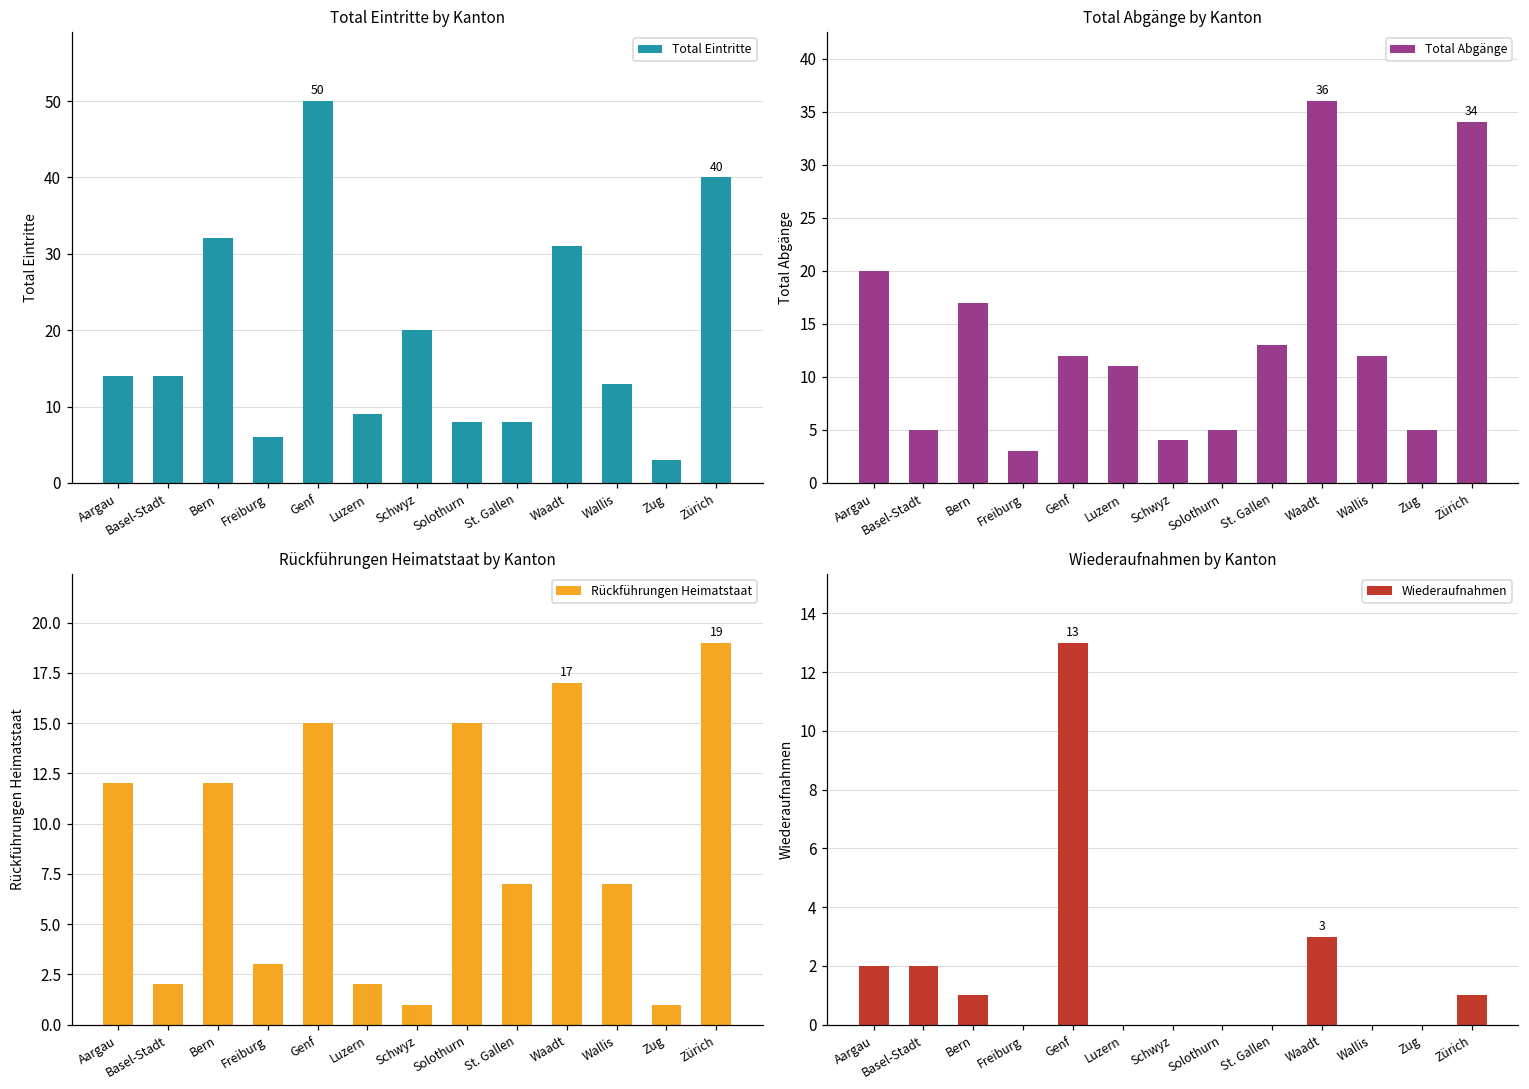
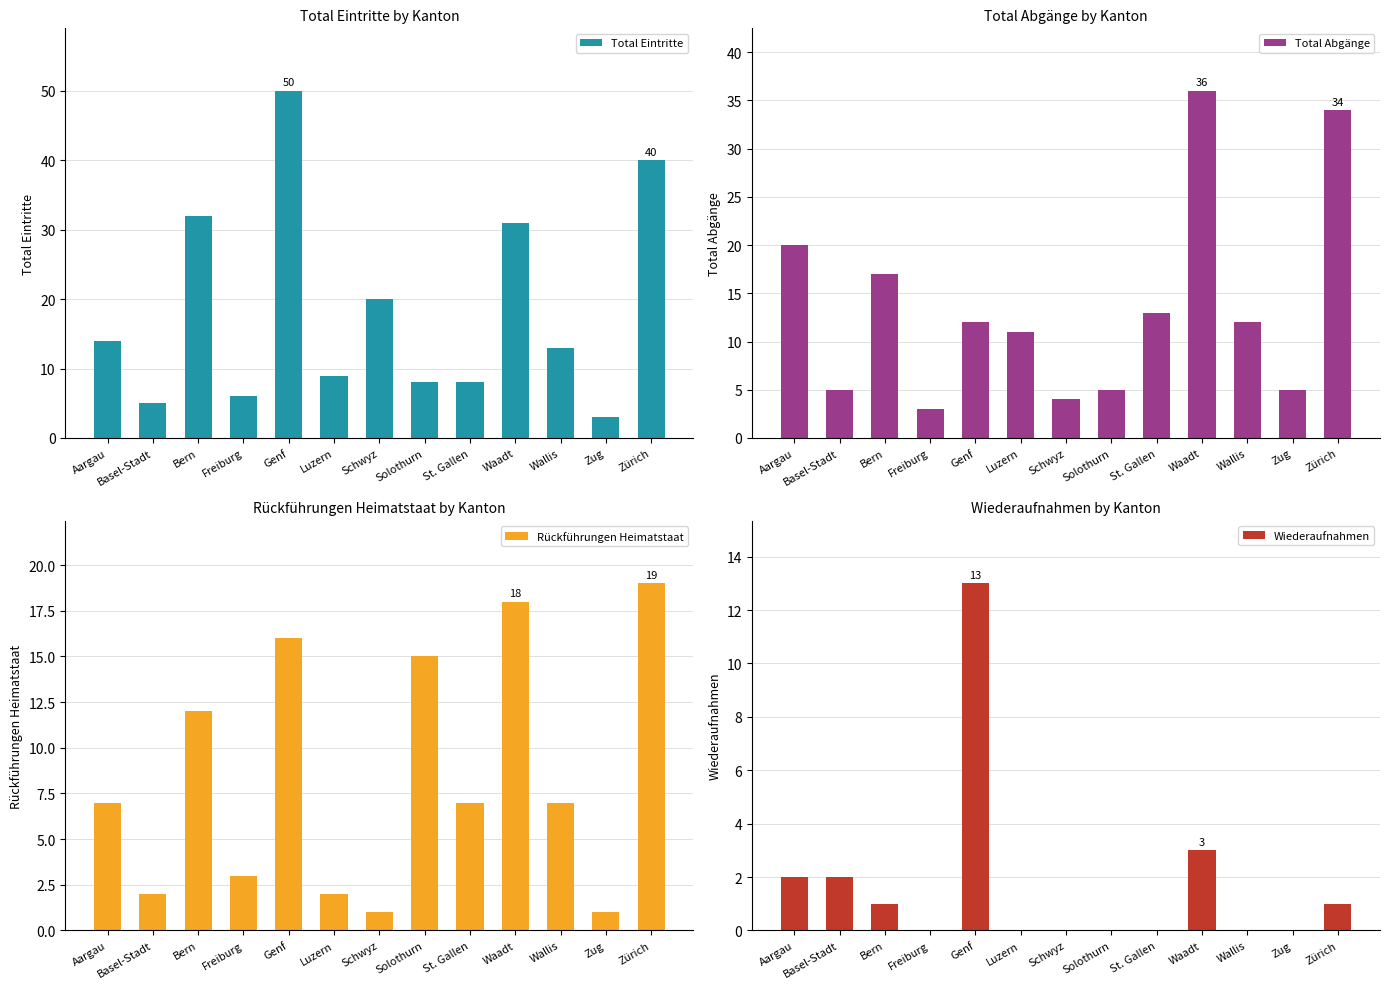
  {
    "Total Eintritte by Kanton": {
      "Aargau": 14,
-     "Basel-Stadt": 14,
+     "Basel-Stadt": 5,
      "Bern": 32,
      "Freiburg": 6,
      "Luzern": 9,
      "Schwyz": 20,
      "Solothurn": 8,
      "St. Gallen": 8,
      "Waadt": 31,
      "Wallis": 13,
      "Zug": 3
    },
    "Total Abgänge by Kanton": {
      "Waadt": 36,
      "Zürich": 34
    },
    "Rückführungen Heimatstaat by Kanton": {
-     "Aargau": 12,
-     "Genf": 15,
-     "Waadt": 17,
+     "Aargau": 7,
+     "Genf": 16,
+     "Waadt": 18,
      "Zürich": 19
    },
    "Wiederaufnahmen by Kanton": {
      "Genf": 13,
      "Waadt": 3
    }
  }
